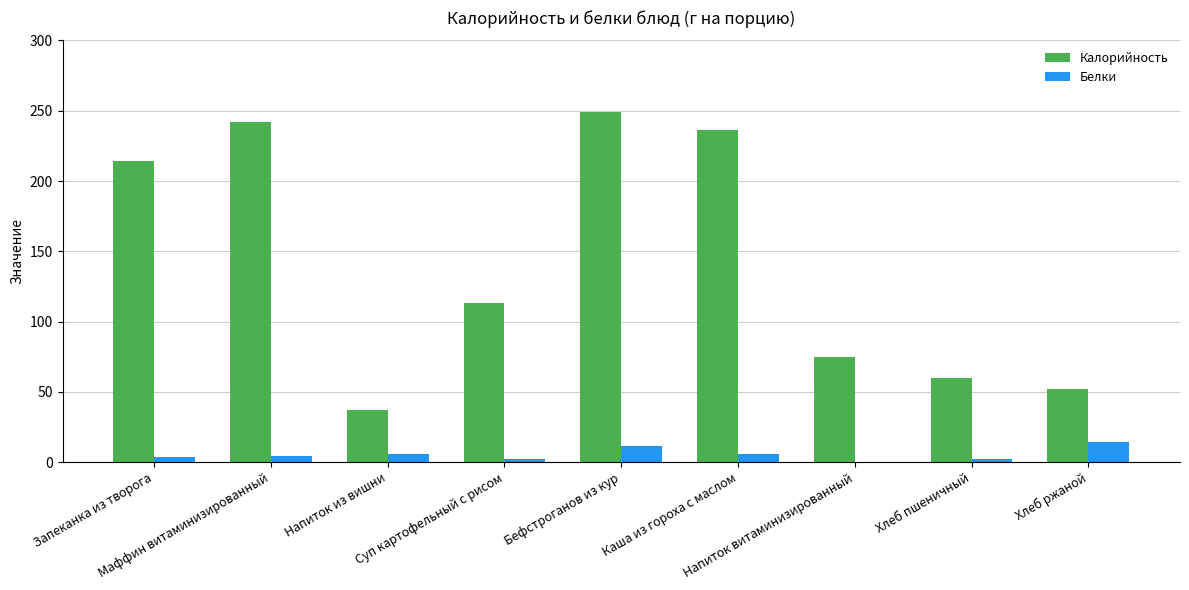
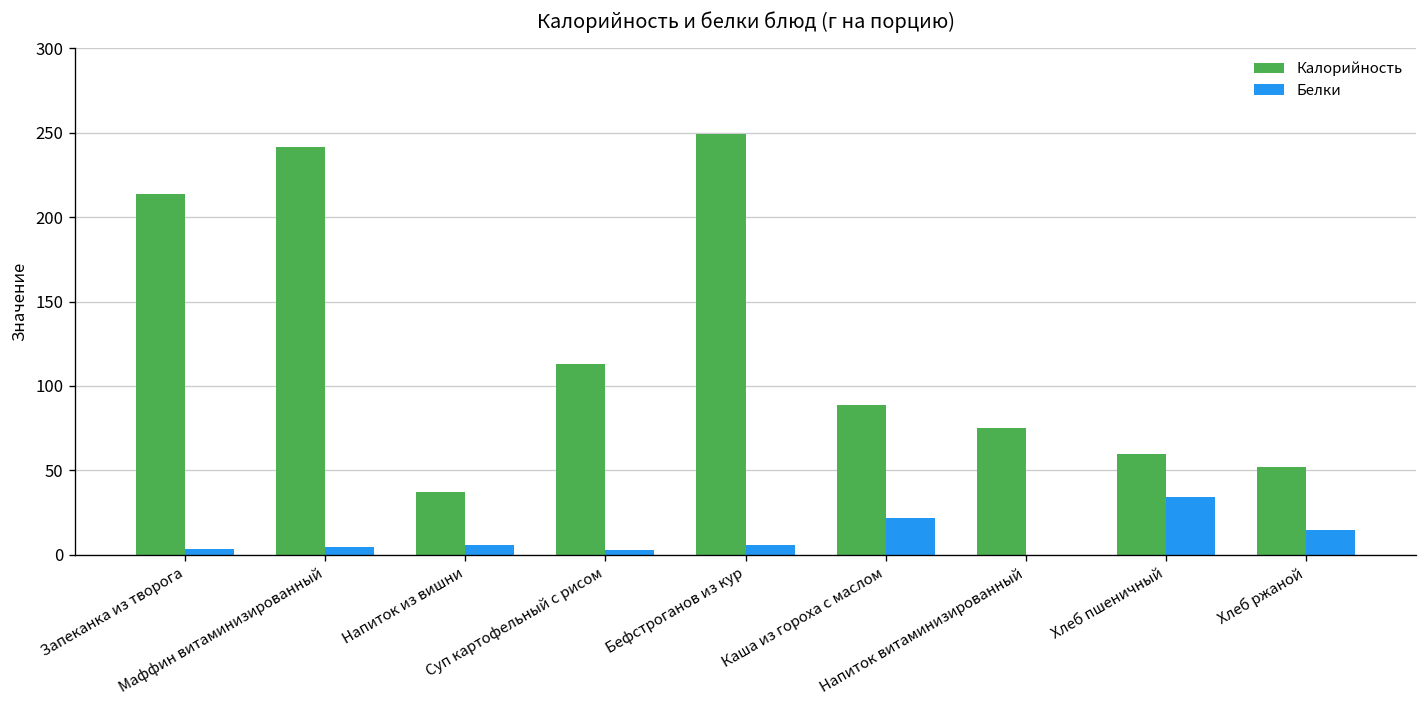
  {
    "Калорийность": {
      "Запеканка из творога": 214,
      "Маффин витаминизированный": 242,
      "Напиток из вишни": 37,
      "Суп картофельный с рисом": 113,
      "Бефстроганов из кур": 249,
-     "Каша из гороха с маслом": 236,
+     "Каша из гороха с маслом": 89,
      "Напиток витаминизированный": 75,
      "Хлеб пшеничный": 60,
      "Хлеб ржаной": 52
    },
    "Белки": {
      "Запеканка из творога": 3,
      "Маффин витаминизированный": 4,
      "Напиток из вишни": 6,
      "Суп картофельный с рисом": 3,
-     "Бефстроганов из кур": 12,
-     "Каша из гороха с маслом": 6,
+     "Бефстроганов из кур": 6,
+     "Каша из гороха с маслом": 22,
      "Напиток витаминизированный": 0,
-     "Хлеб пшеничный": 2,
+     "Хлеб пшеничный": 34,
      "Хлеб ржаной": 14
    }
  }
